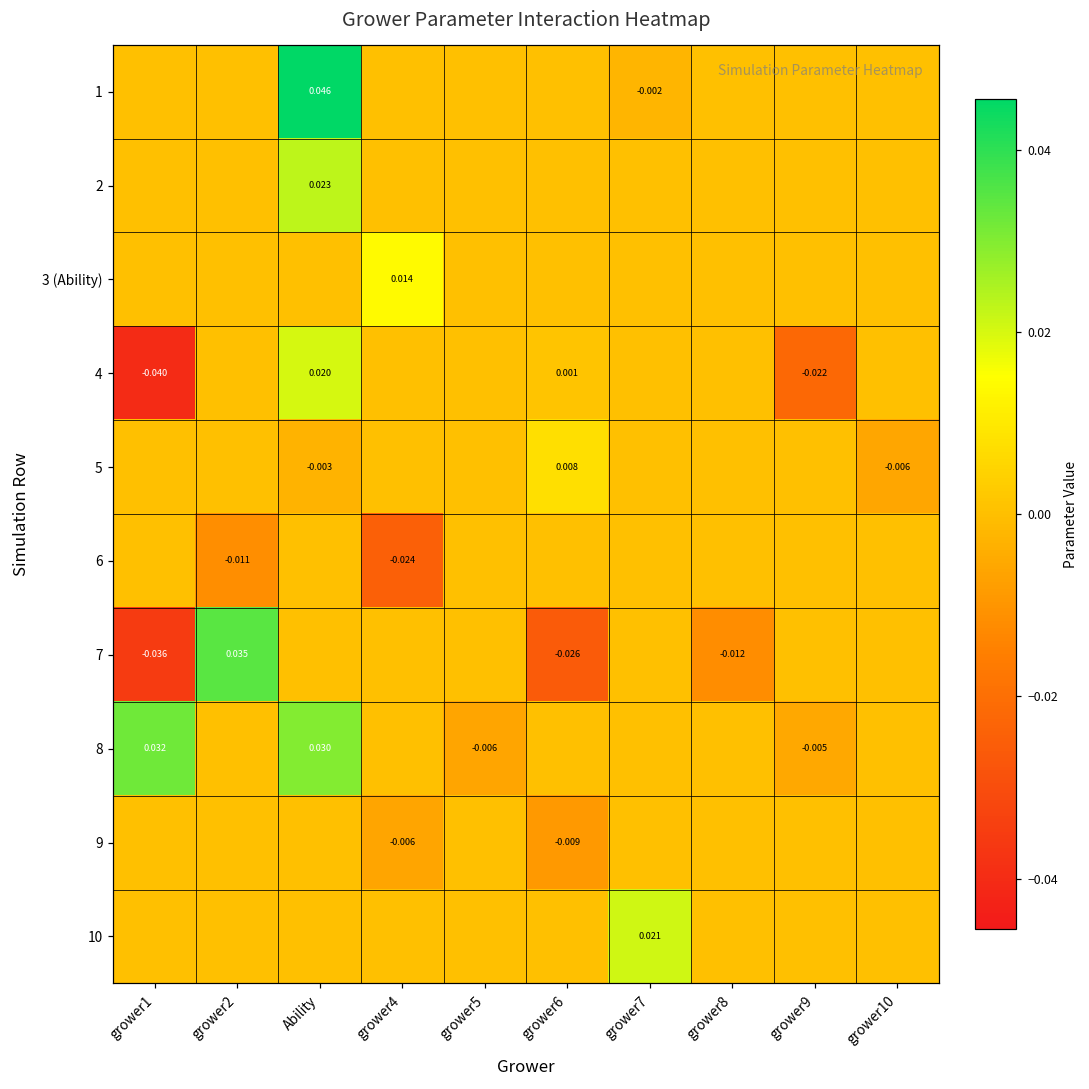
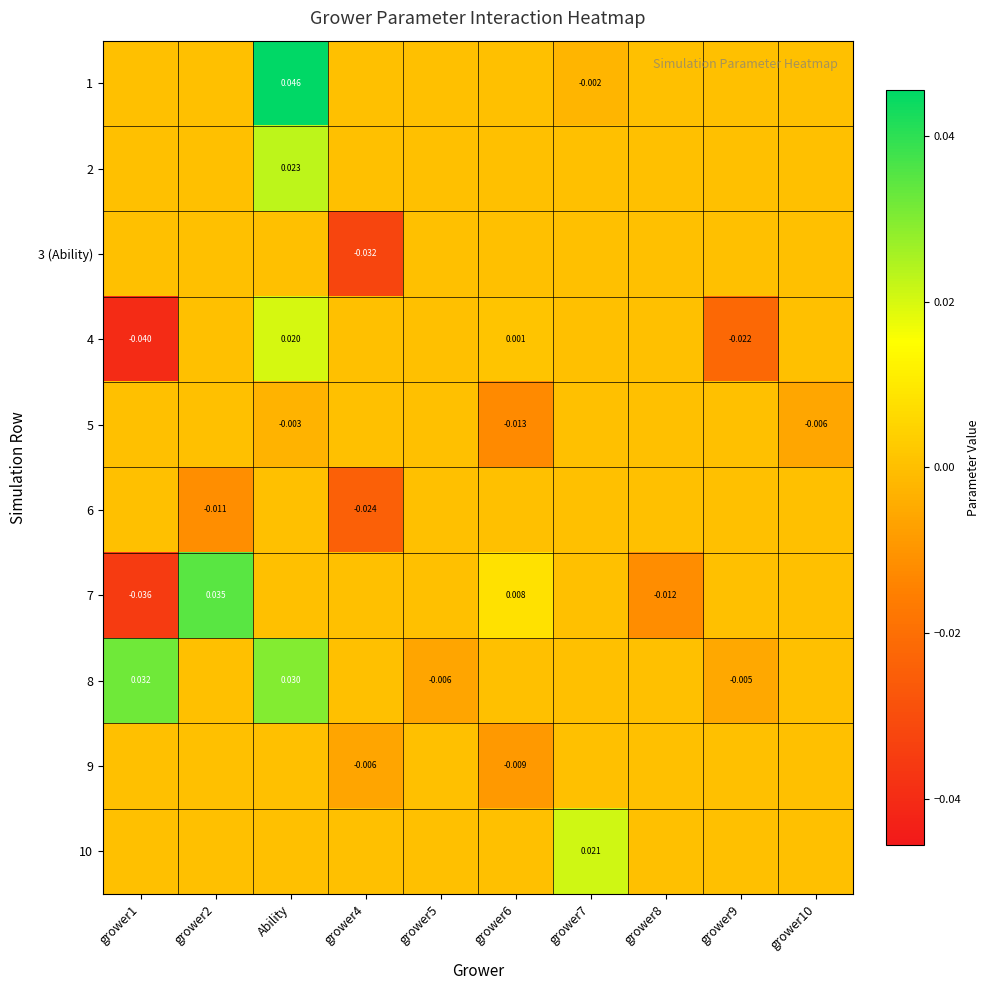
  {
    "1": {
      "Ability": 0.046,
      "grower7": -0.002
    },
    "2": {
      "Ability": 0.023
    },
    "3 (Ability)": {
-     "grower4": 0.014
+     "grower4": -0.032
    },
    "4": {
      "grower1": -0.040,
      "Ability": 0.020,
      "grower6": 0.001,
      "grower9": -0.022
    },
    "5": {
      "Ability": -0.003,
-     "grower6": 0.008,
+     "grower6": -0.013,
      "grower10": -0.006
    },
    "6": {
      "grower2": -0.011,
      "grower4": -0.024
    },
    "7": {
      "grower1": -0.036,
      "grower2": 0.035,
-     "grower6": -0.026,
+     "grower6": 0.008,
      "grower8": -0.012
    },
    "8": {
      "grower1": 0.032,
      "Ability": 0.030,
      "grower5": -0.006,
      "grower9": -0.005
    },
    "9": {
      "grower4": -0.006,
      "grower6": -0.009
    },
    "10": {
      "grower7": 0.021
    }
  }
